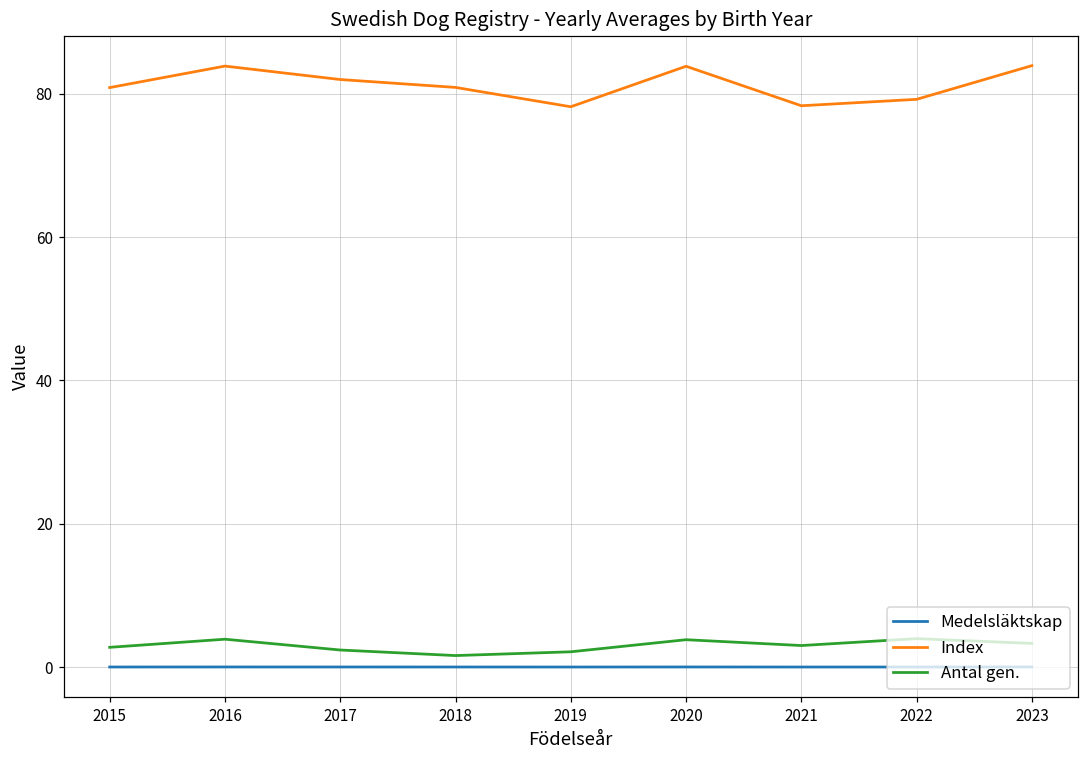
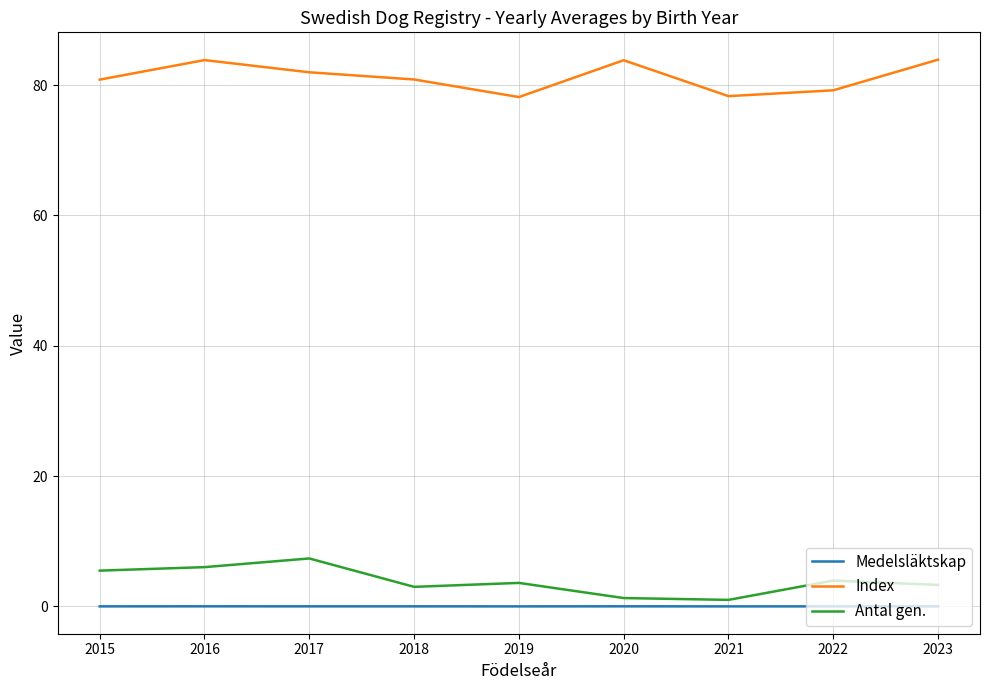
  {
    "Medelsläktskap": {
      "2015": 0,
      "2016": 0,
      "2017": 0,
      "2018": 0,
      "2019": 0,
      "2020": 0,
      "2021": 0
    },
    "Index": {
      "2015": 81,
      "2016": 84,
      "2017": 82,
      "2018": 81,
      "2019": 78,
      "2020": 84,
      "2021": 78,
      "2022": 79,
      "2023": 84
    },
    "Antal gen.": {
-     "2015": 3,
-     "2016": 4,
-     "2017": 2,
-     "2018": 2,
-     "2019": 2,
-     "2020": 4,
-     "2021": 3
+     "2015": 5,
+     "2016": 6,
+     "2017": 7,
+     "2018": 3,
+     "2019": 4,
+     "2020": 1,
+     "2021": 1
    }
  }
